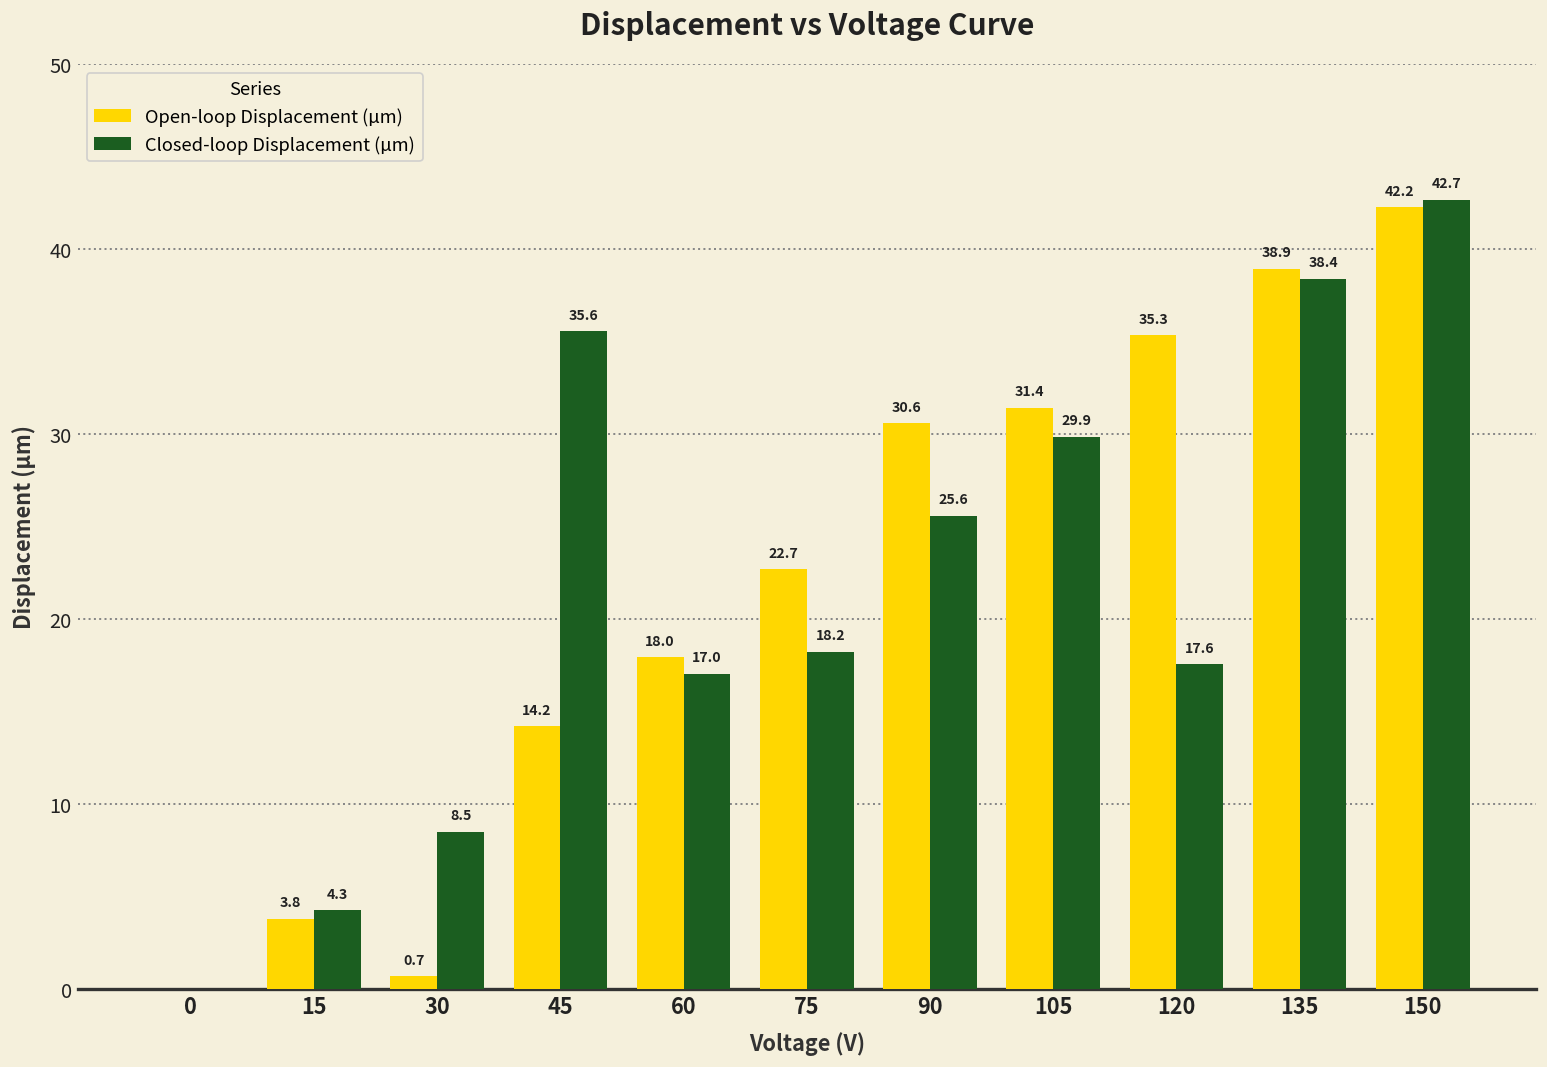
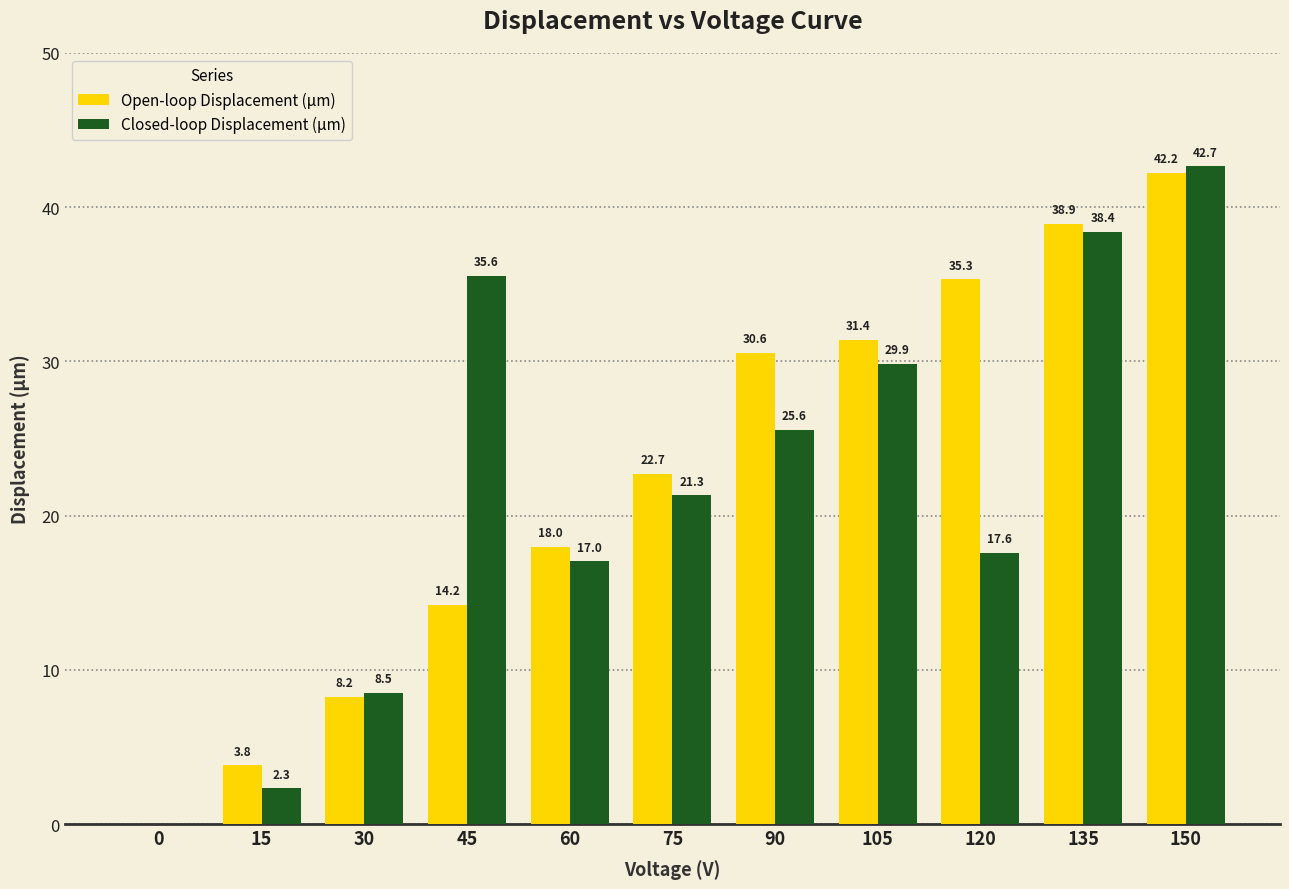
  {
    "Open-loop Displacement (µm)": {
      "15": 3.8,
-     "30": 0.7,
+     "30": 8.2,
      "45": 14.2,
      "60": 18.0,
      "75": 22.7,
      "90": 30.6,
      "105": 31.4,
      "120": 35.3,
      "135": 38.9,
      "150": 42.2
    },
    "Closed-loop Displacement (µm)": {
-     "15": 4.3,
+     "15": 2.3,
      "30": 8.5,
      "45": 35.6,
      "60": 17.0,
-     "75": 18.2,
+     "75": 21.3,
      "90": 25.6,
      "105": 29.9,
      "120": 17.6,
      "135": 38.4,
      "150": 42.7
    }
  }
